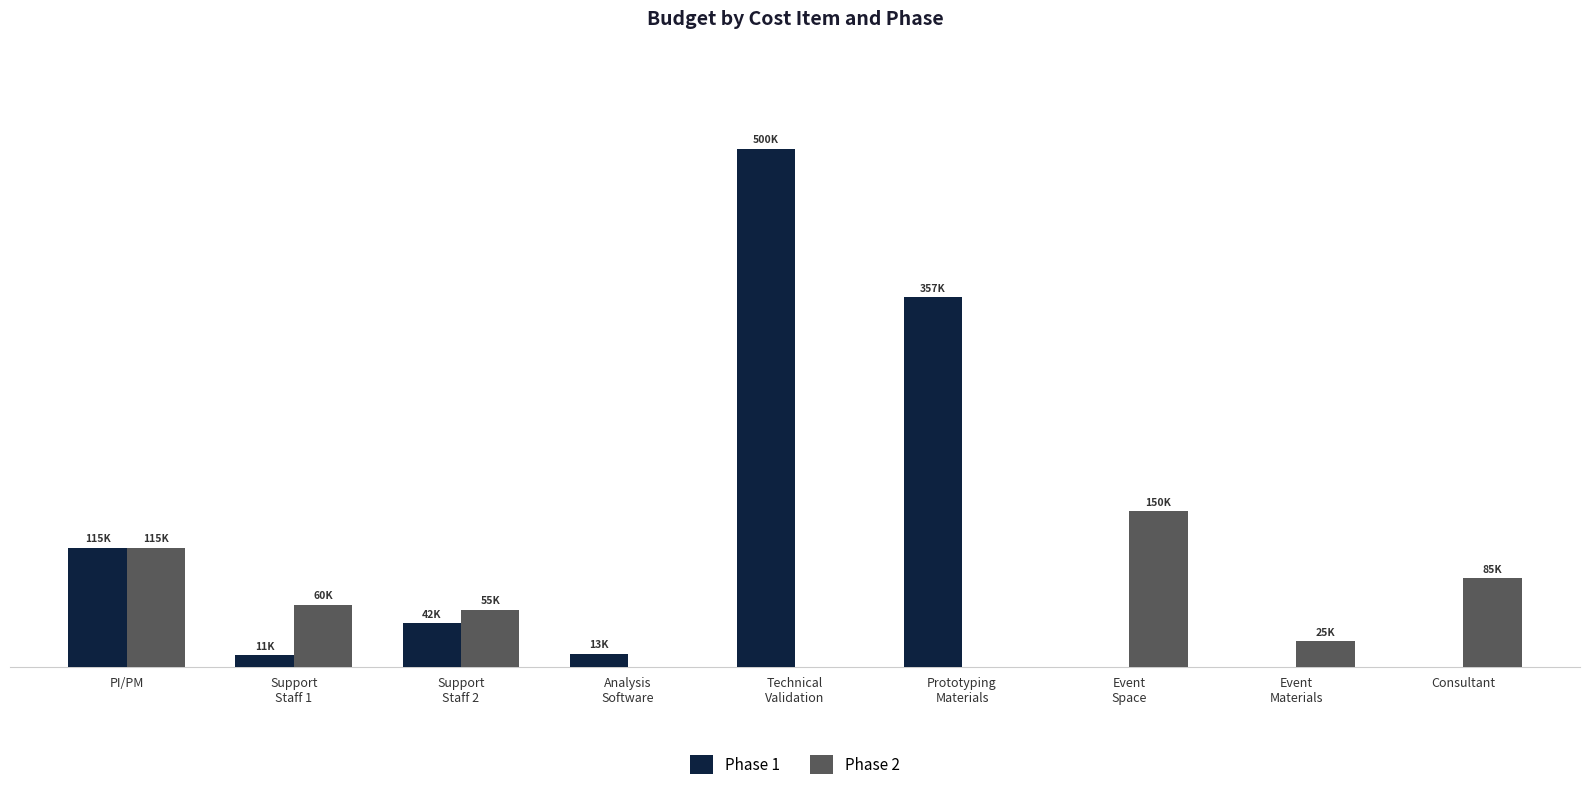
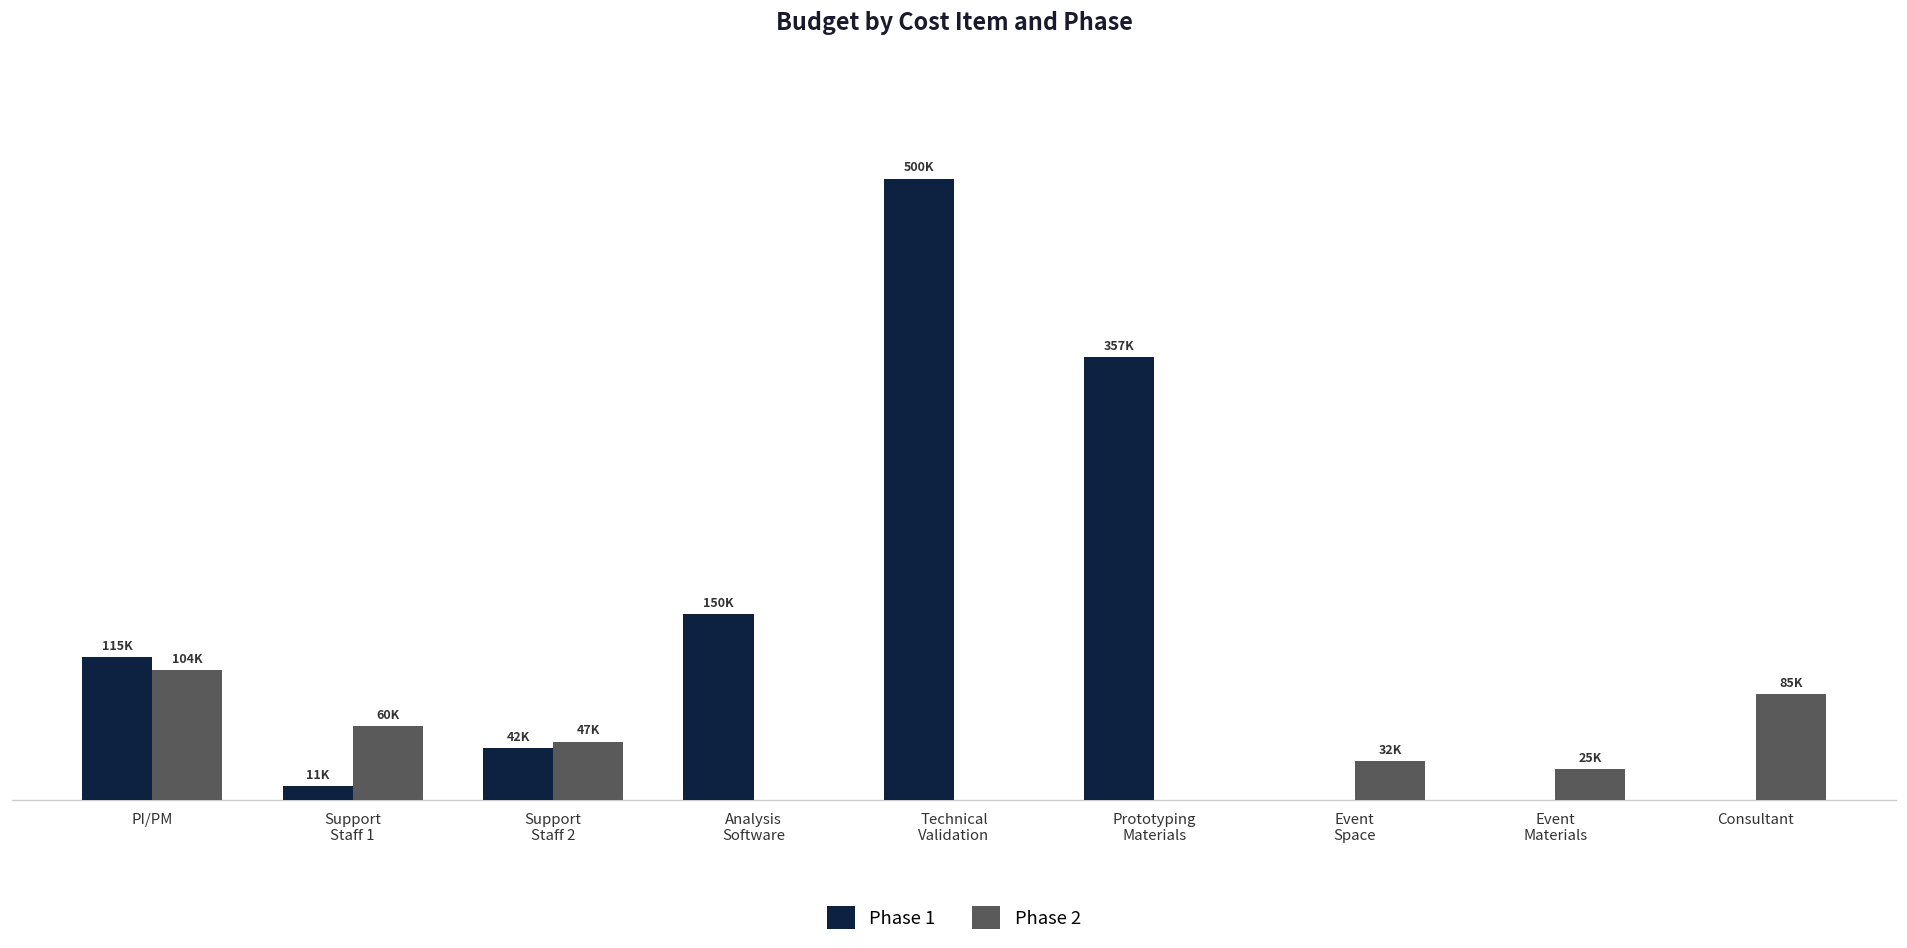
  {
    "Phase 1": {
      "PI/PM": "115K",
      "Support Staff 1": "11K",
      "Support Staff 2": "42K",
-     "Analysis Software": "13K",
+     "Analysis Software": "150K",
      "Technical Validation": "500K",
      "Prototyping Materials": "357K"
    },
    "Phase 2": {
-     "PI/PM": "115K",
+     "PI/PM": "104K",
      "Support Staff 1": "60K",
-     "Support Staff 2": "55K",
-     "Event Space": "150K",
+     "Support Staff 2": "47K",
+     "Event Space": "32K",
      "Event Materials": "25K",
      "Consultant": "85K"
    }
  }
